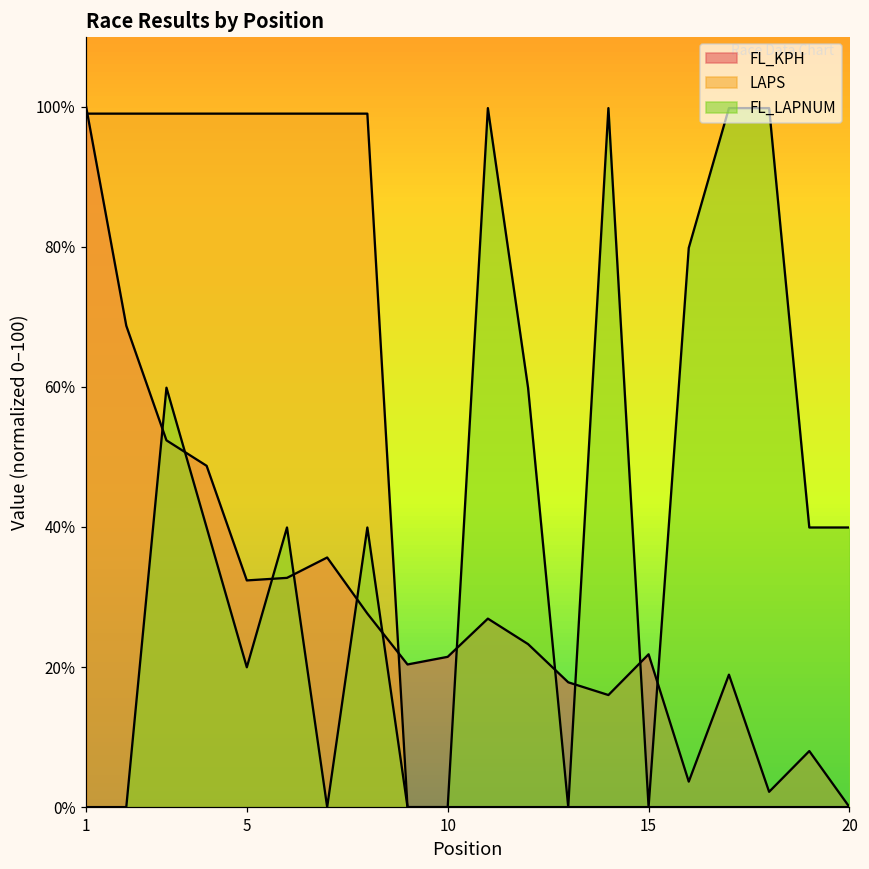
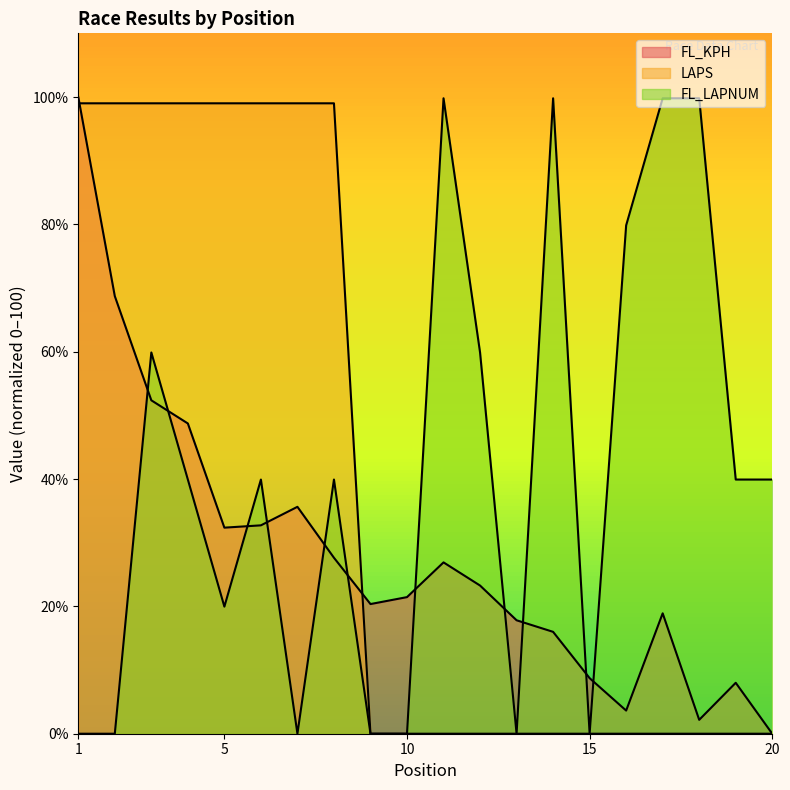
  {
    "FL_KPH": {
      "1": "100%",
      "5": "32%",
      "10": "21%",
-     "15": "22%"
+     "15": "9%"
    },
    "LAPS": {
      "1": "99%",
      "5": "99%"
    },
    "FL_LAPNUM": {
      "1": "0%",
      "5": "20%",
      "20": "40%"
    }
  }
